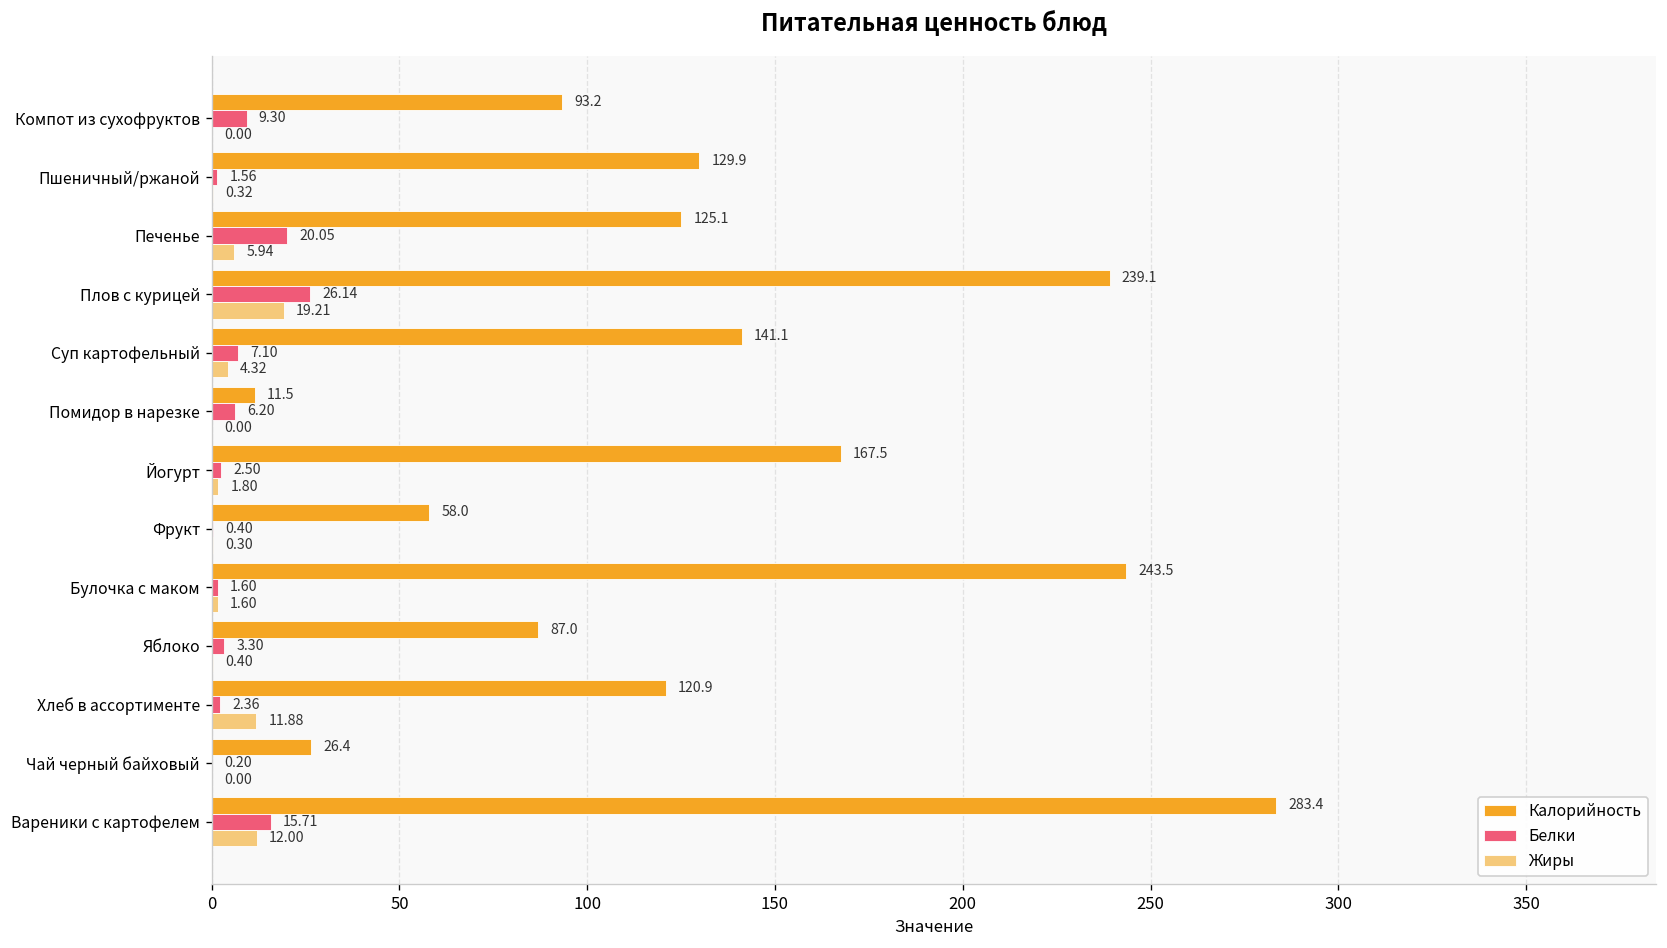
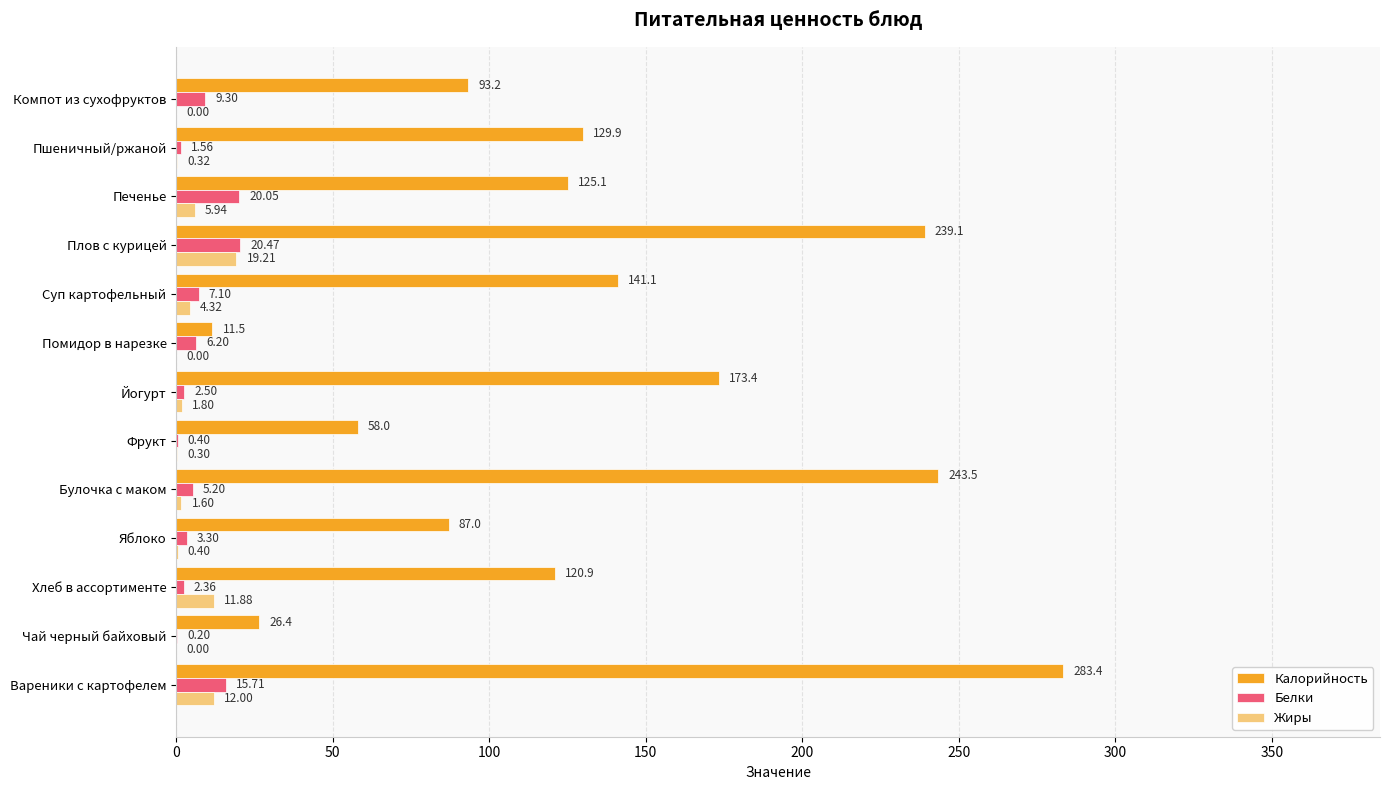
  {
    "Калорийность": {
      "Компот из сухофруктов": 93.2,
      "Пшеничный/ржаной": 129.9,
      "Печенье": 125.1,
      "Плов с курицей": 239.1,
      "Суп картофельный": 141.1,
      "Помидор в нарезке": 11.5,
-     "Йогурт": 167.5,
+     "Йогурт": 173.4,
      "Фрукт": 58.0,
      "Булочка с маком": 243.5,
      "Яблоко": 87.0,
      "Хлеб в ассортименте": 120.9,
      "Чай черный байховый": 26.4,
      "Вареники с картофелем": 283.4
    },
    "Белки": {
      "Компот из сухофруктов": 9.30,
      "Пшеничный/ржаной": 1.56,
      "Печенье": 20.05,
-     "Плов с курицей": 26.14,
+     "Плов с курицей": 20.47,
      "Суп картофельный": 7.10,
      "Помидор в нарезке": 6.20,
      "Йогурт": 2.50,
      "Фрукт": 0.40,
-     "Булочка с маком": 1.60,
+     "Булочка с маком": 5.20,
      "Яблоко": 3.30,
      "Хлеб в ассортименте": 2.36,
      "Чай черный байховый": 0.20,
      "Вареники с картофелем": 15.71
    },
    "Жиры": {
      "Компот из сухофруктов": 0.00,
      "Пшеничный/ржаной": 0.32,
      "Печенье": 5.94,
      "Плов с курицей": 19.21,
      "Суп картофельный": 4.32,
      "Помидор в нарезке": 0.00,
      "Йогурт": 1.80,
      "Фрукт": 0.30,
      "Булочка с маком": 1.60,
      "Яблоко": 0.40,
      "Хлеб в ассортименте": 11.88,
      "Чай черный байховый": 0.00,
      "Вареники с картофелем": 12.00
    }
  }
